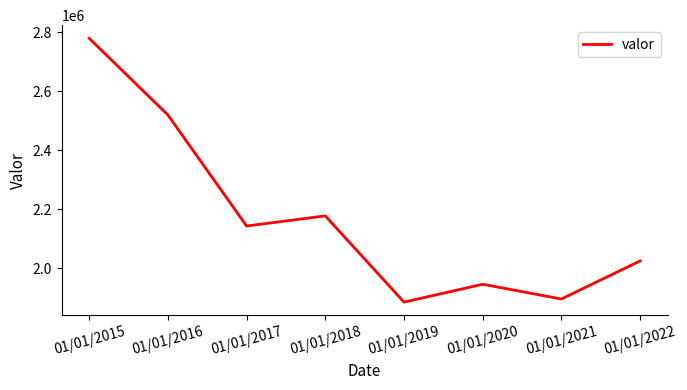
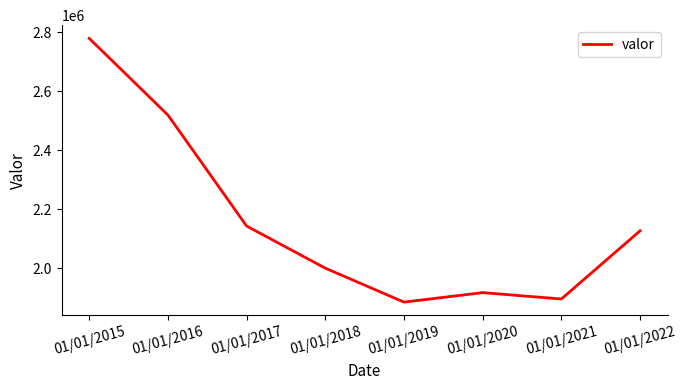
  {
    "01/01/2015": 2780000,
    "01/01/2016": 2520000,
    "01/01/2017": 2140000,
-   "01/01/2018": 2180000,
+   "01/01/2018": 2000000,
    "01/01/2019": 1880000,
-   "01/01/2020": 1950000,
+   "01/01/2020": 1920000,
    "01/01/2021": 1900000,
-   "01/01/2022": 2020000
+   "01/01/2022": 2130000
  }
